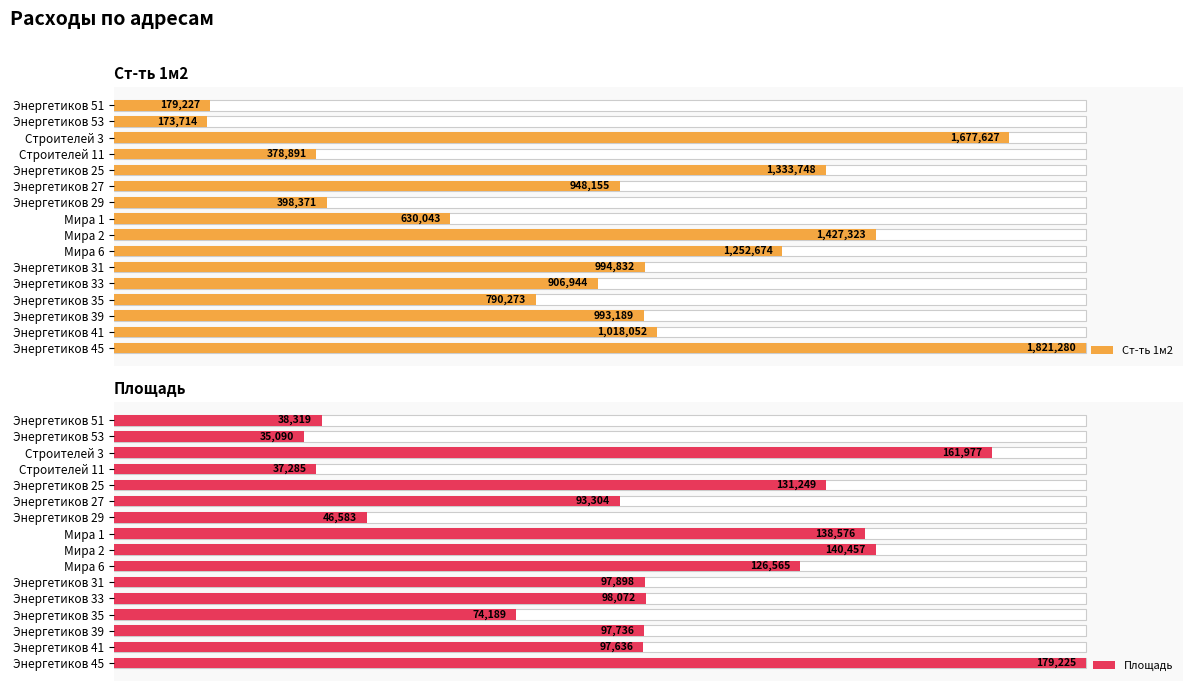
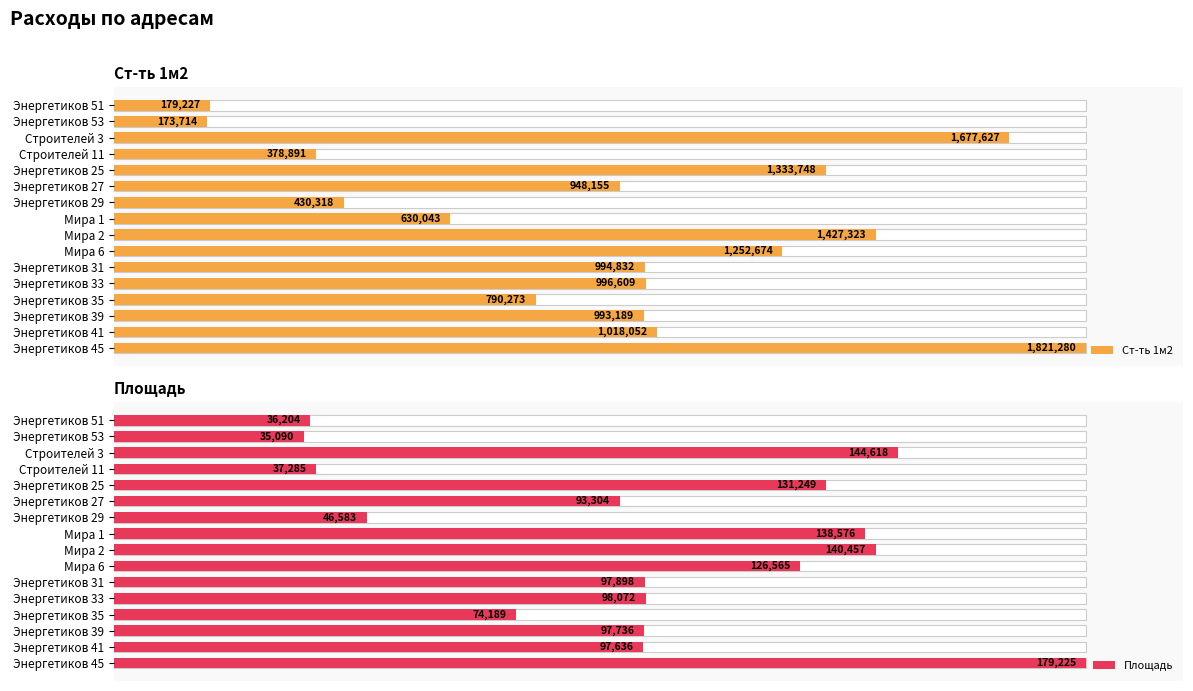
  {
    "Ст-ть 1м2": {
      "Ст-ть 1м2": {
-       "Энергетиков 29": "398,371",
-       "Энергетиков 33": "906,944"
+       "Энергетиков 29": "430,318",
+       "Энергетиков 33": "996,609"
      }
    },
    "Площадь": {
      "Площадь": {
-       "Энергетиков 51": "38,319",
-       "Строителей 3": "161,977"
+       "Энергетиков 51": "36,204",
+       "Строителей 3": "144,618"
      }
    }
  }
